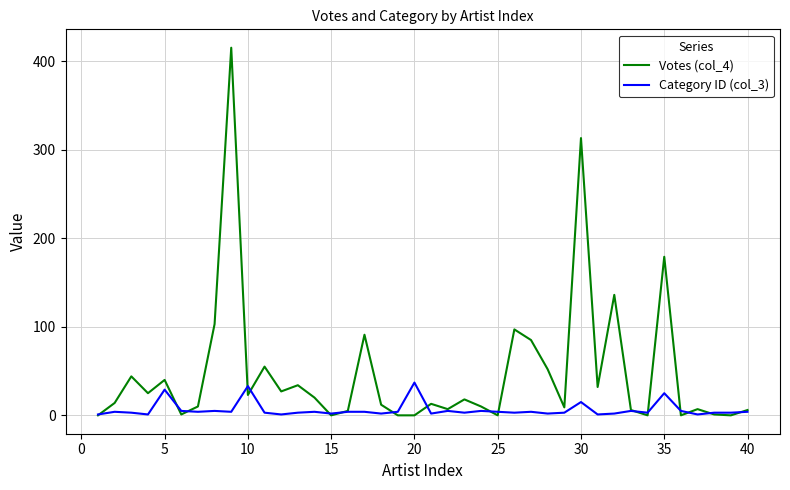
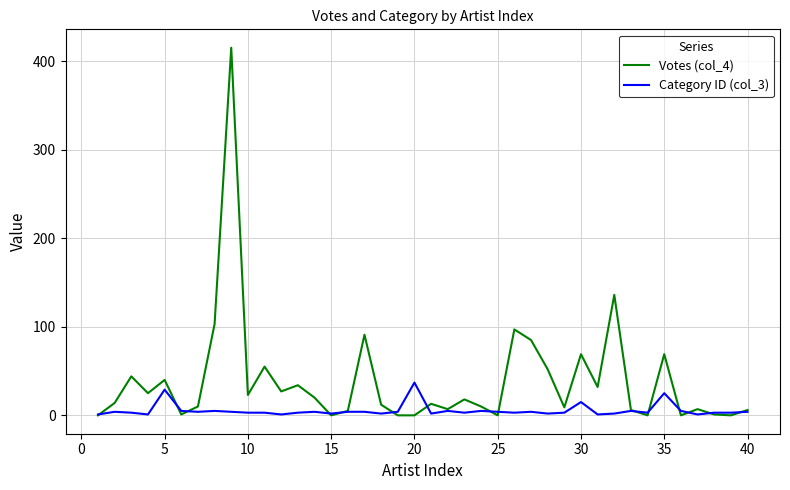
  {
    "Votes (col_4)": {
      "5": 40,
      "10": 20,
      "20": 0,
      "25": 0,
-     "30": 310,
-     "35": 180
+     "30": 70,
+     "35": 70
    },
    "Category ID (col_3)": {
      "5": 30,
-     "10": 30,
+     "10": 0,
      "20": 40,
      "25": 0,
      "30": 20,
      "35": 30
    }
  }
